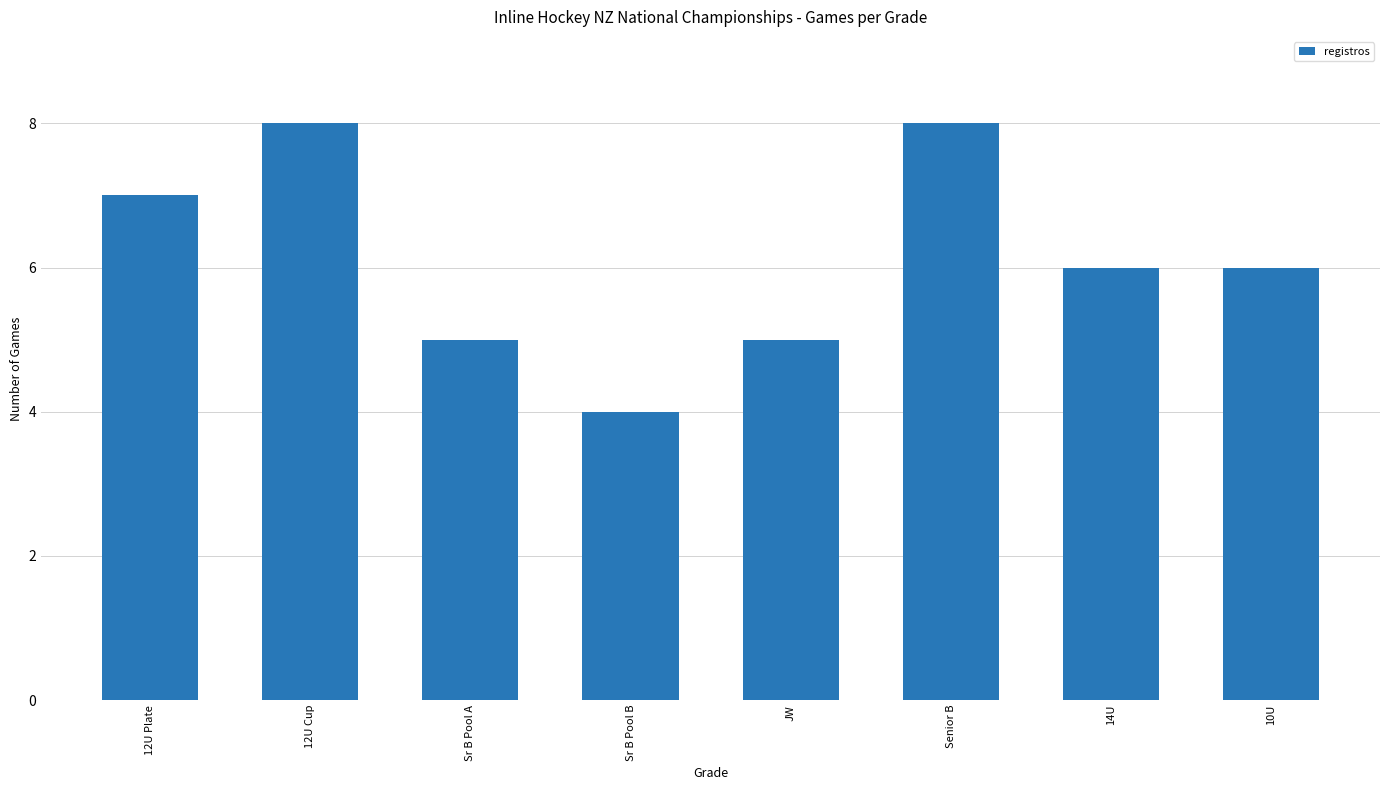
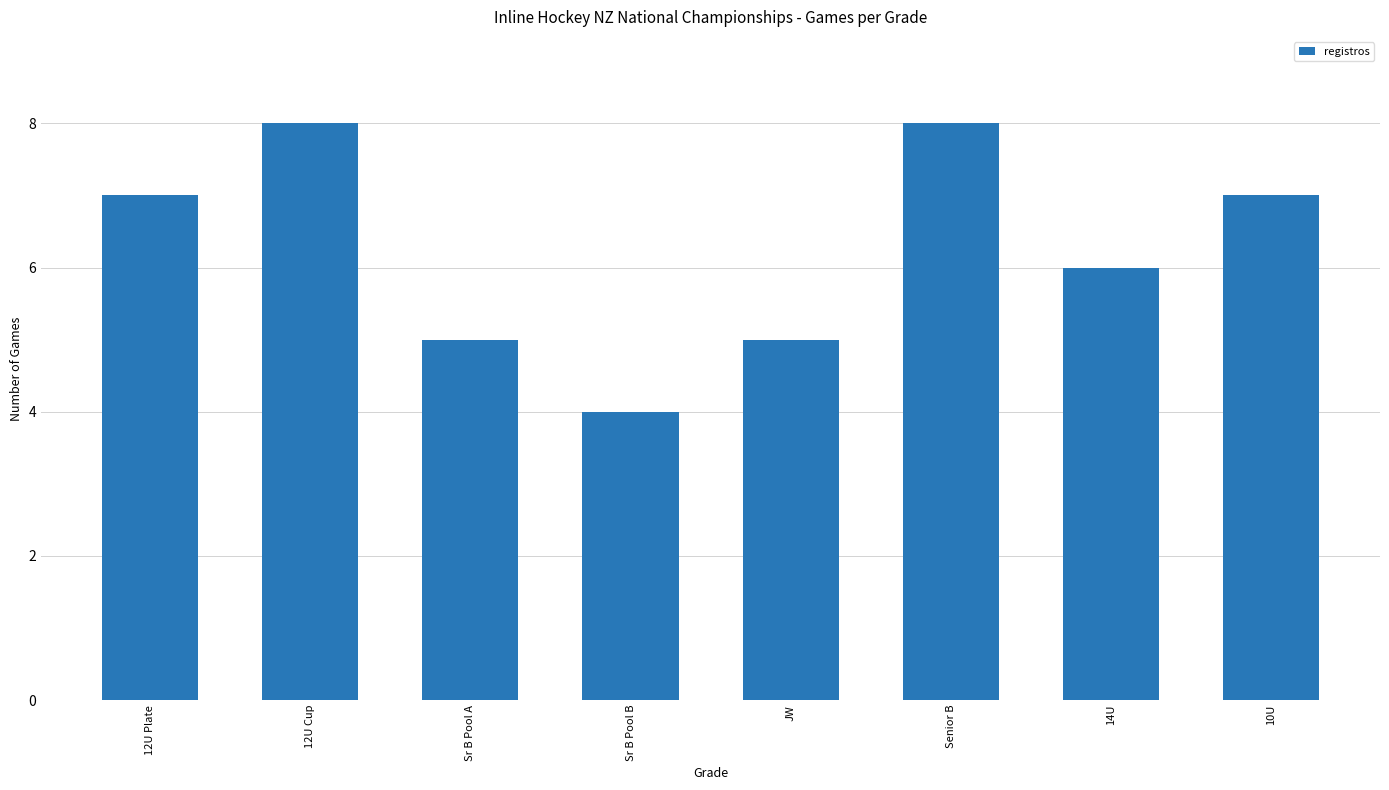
  {
    "12U Plate": 7,
    "12U Cup": 8,
    "Sr B Pool A": 5,
    "Sr B Pool B": 4,
    "JW": 5,
    "Senior B": 8,
    "14U": 6,
-   "10U": 6
+   "10U": 7
  }
